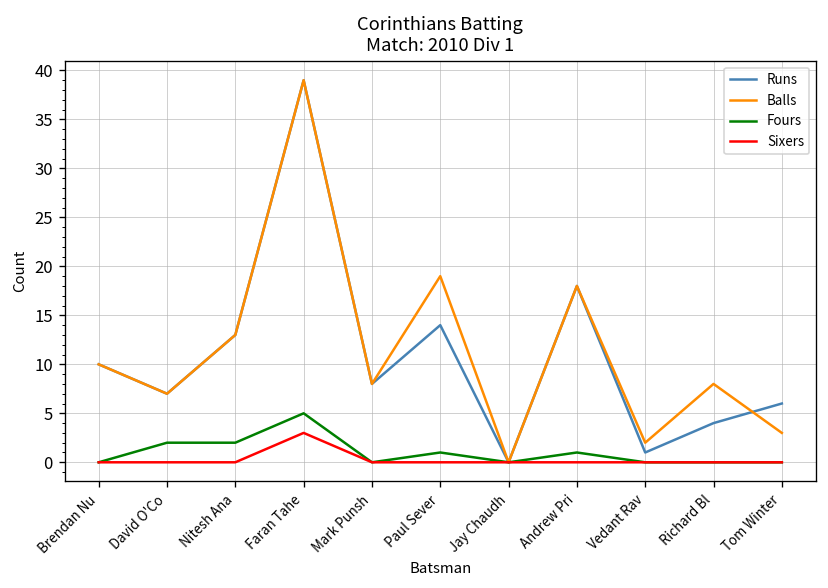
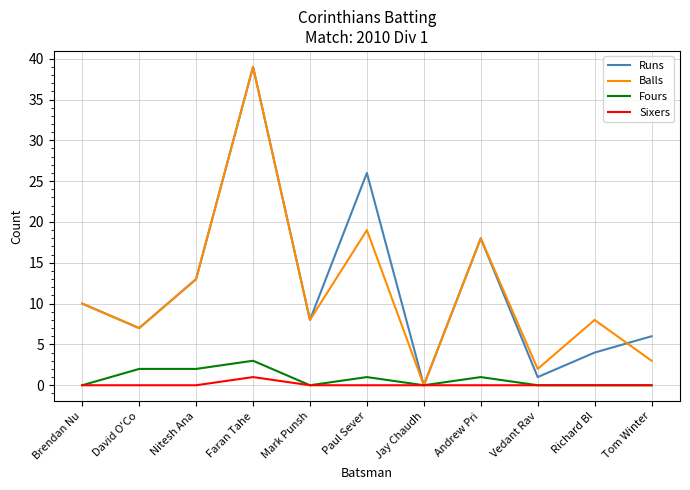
  {
    "Runs": {
-     "Paul Sever": 14,
+     "Paul Sever": 26,
      "Vedant Rav": 1,
      "Richard Bl": 4,
      "Tom Winter": 6
    },
    "Balls": {
      "Paul Sever": 19,
      "Vedant Rav": 2,
      "Richard Bl": 8,
      "Tom Winter": 3
    },
    "Fours": {
      "David O'Co": 2,
      "Nitesh Ana": 2,
-     "Faran Tahe": 5,
+     "Faran Tahe": 3,
      "Paul Sever": 1,
      "Andrew Pri": 1
    },
    "Sixers": {
      "David O'Co": 0,
      "Nitesh Ana": 0,
-     "Faran Tahe": 3,
+     "Faran Tahe": 1,
      "Paul Sever": 0,
      "Andrew Pri": 0
    }
  }
